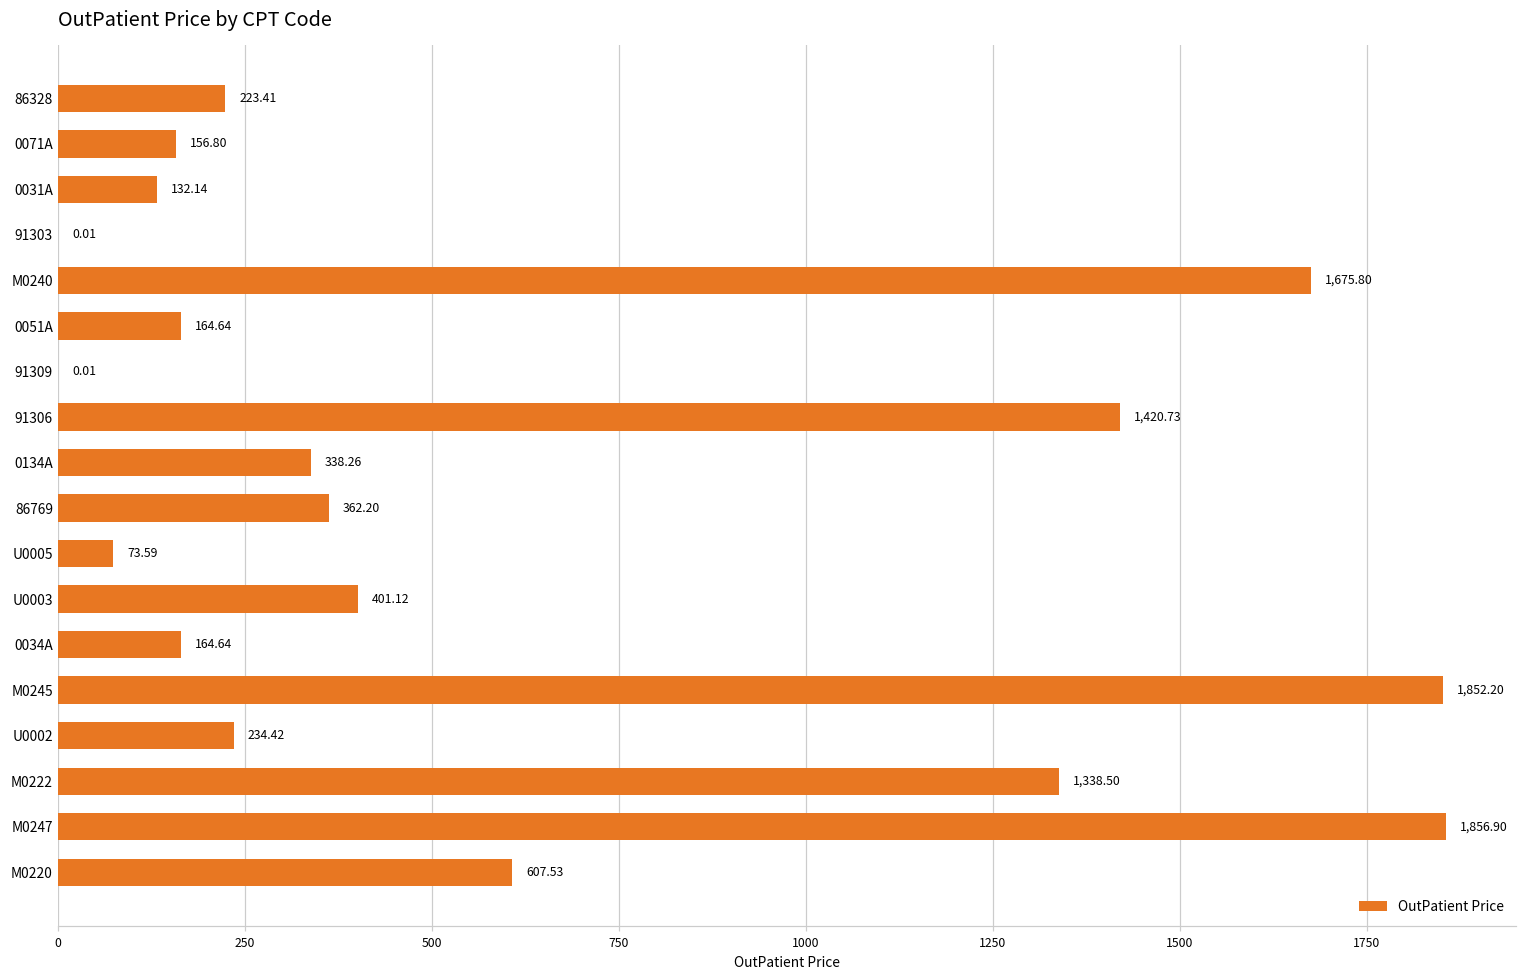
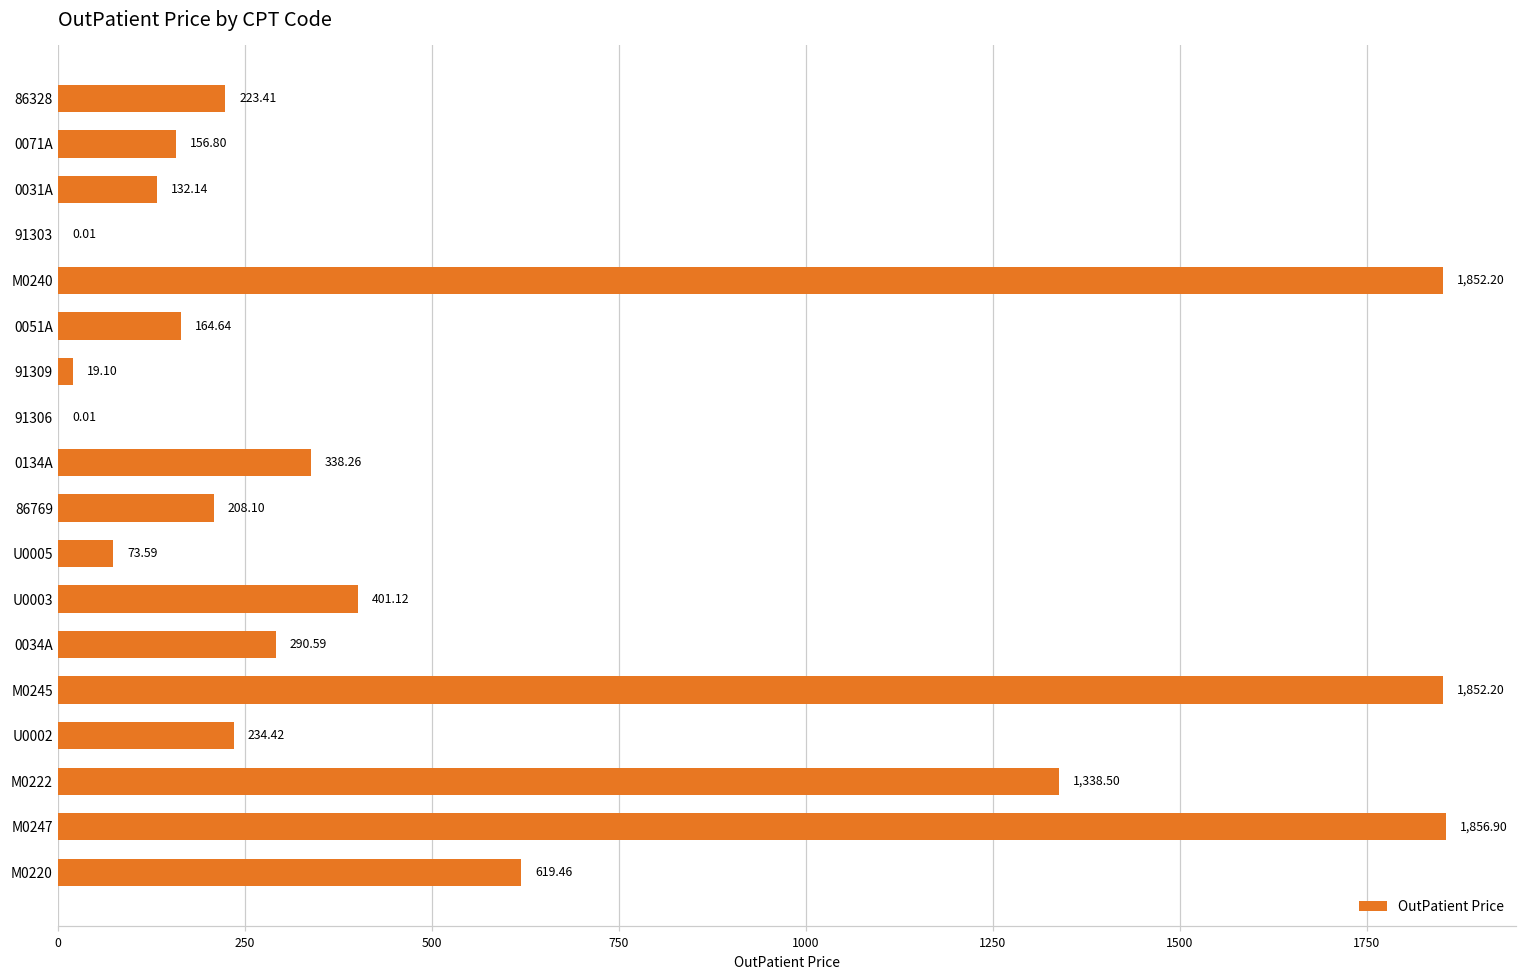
  {
    "86328": "223.41",
    "0071A": "156.80",
    "0031A": "132.14",
    "91303": "0.01",
-   "M0240": "1,675.80",
+   "M0240": "1,852.20",
    "0051A": "164.64",
-   "91309": "0.01",
-   "91306": "1,420.73",
+   "91309": "19.10",
+   "91306": "0.01",
    "0134A": "338.26",
-   "86769": "362.20",
+   "86769": "208.10",
    "U0005": "73.59",
    "U0003": "401.12",
-   "0034A": "164.64",
+   "0034A": "290.59",
    "M0245": "1,852.20",
    "U0002": "234.42",
    "M0222": "1,338.50",
    "M0247": "1,856.90",
-   "M0220": "607.53"
+   "M0220": "619.46"
  }
